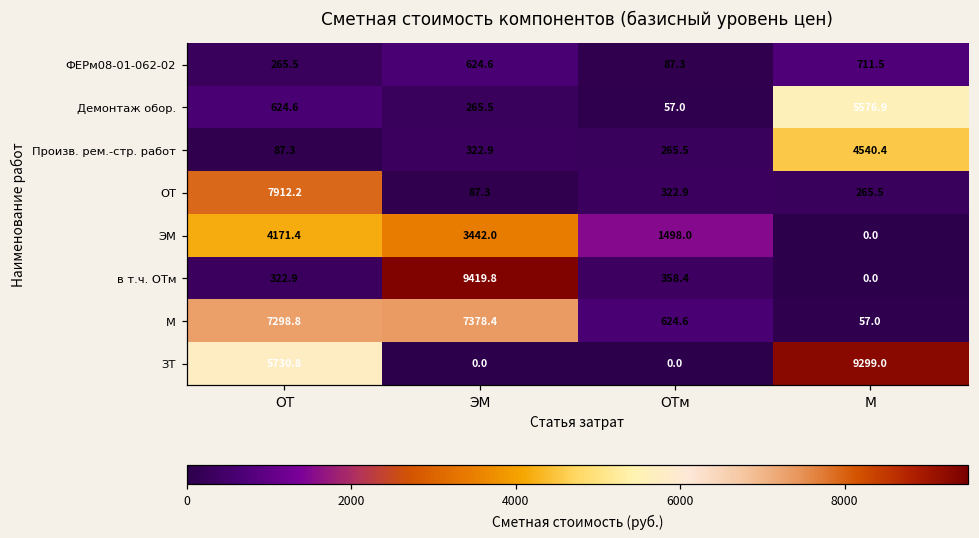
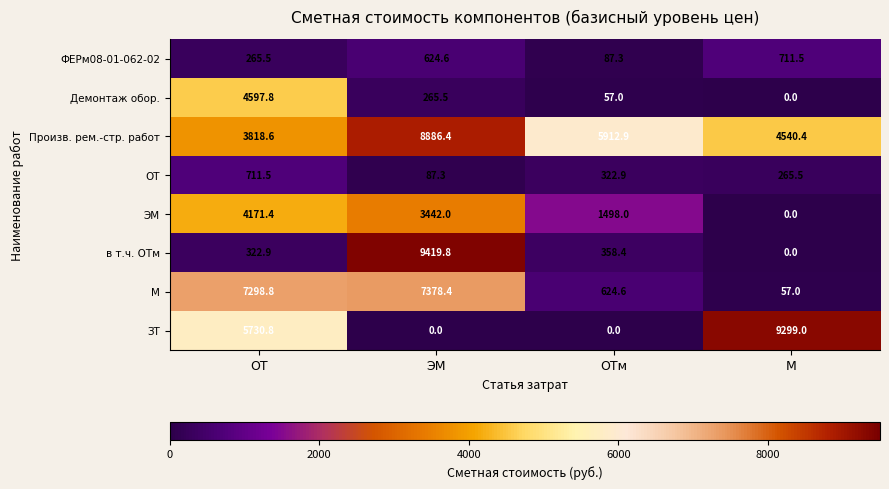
  {
    "ФЕРм08-01-062-02": {
      "ОТ": 265.5,
      "ЭМ": 624.6,
      "ОТм": 87.3,
      "М": 711.5
    },
    "Демонтаж обор.": {
-     "ОТ": 624.6,
+     "ОТ": 4597.8,
      "ЭМ": 265.5,
      "ОТм": 57.0,
-     "М": 5576.9
+     "М": 0.0
    },
    "Произв. рем.-стр. работ": {
-     "ОТ": 87.3,
-     "ЭМ": 322.9,
-     "ОТм": 265.5,
+     "ОТ": 3818.6,
+     "ЭМ": 8886.4,
+     "ОТм": 5912.9,
      "М": 4540.4
    },
    "ОТ": {
-     "ОТ": 7912.2,
+     "ОТ": 711.5,
      "ЭМ": 87.3,
      "ОТм": 322.9,
      "М": 265.5
    },
    "ЭМ": {
      "ОТ": 4171.4,
      "ЭМ": 3442.0,
      "ОТм": 1498.0,
      "М": 0.0
    },
    "в т.ч. ОТм": {
      "ОТ": 322.9,
      "ЭМ": 9419.8,
      "ОТм": 358.4,
      "М": 0.0
    },
    "М": {
      "ОТ": 7298.8,
      "ЭМ": 7378.4,
      "ОТм": 624.6,
      "М": 57.0
    },
    "ЗТ": {
      "ОТ": 5730.8,
      "ЭМ": 0.0,
      "ОТм": 0.0,
      "М": 9299.0
    }
  }
